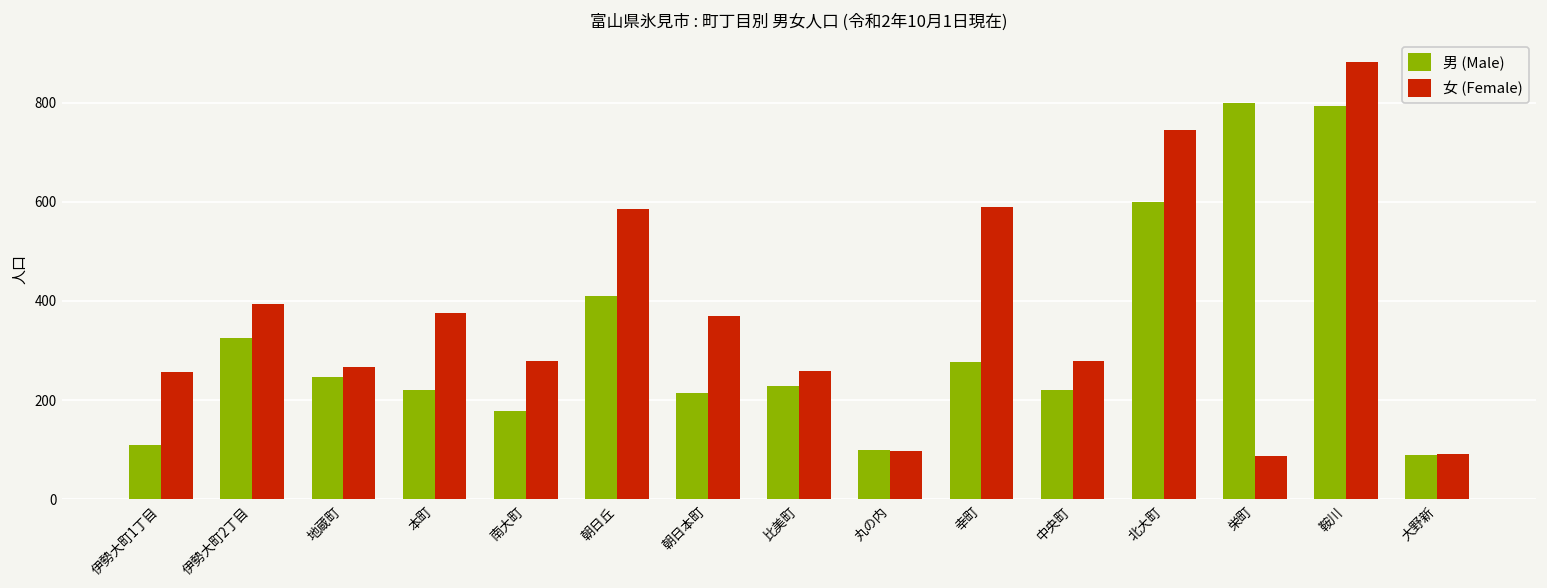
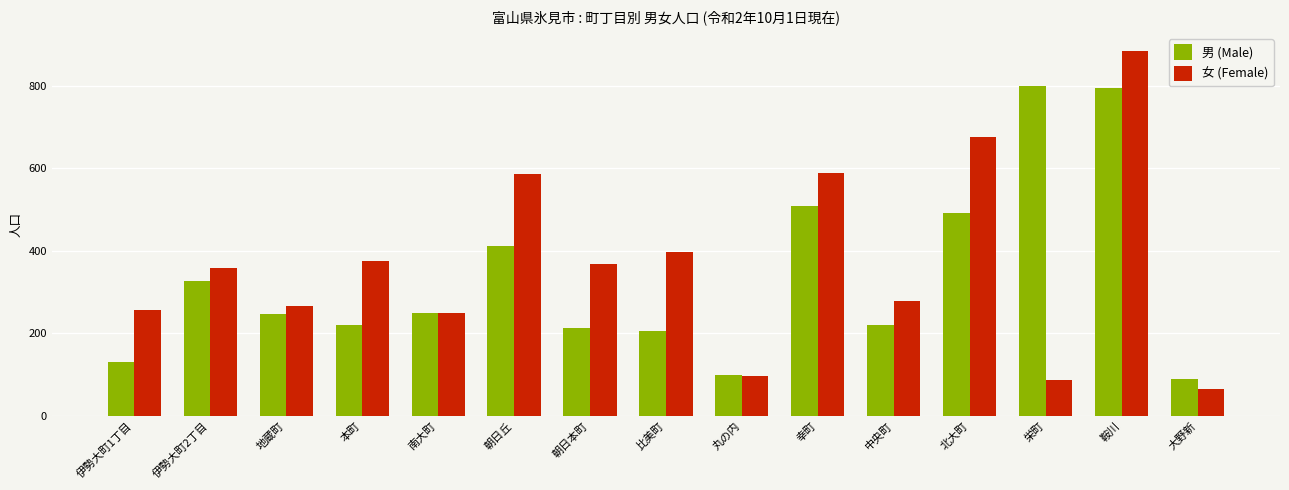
  {
    "男 (Male)": {
-     "伊勢大町1丁目": 110,
+     "伊勢大町1丁目": 130,
      "伊勢大町2丁目": 330,
      "地蔵町": 250,
      "本町": 220,
-     "南大町": 180,
+     "南大町": 250,
      "朝日丘": 410,
      "朝日本町": 210,
-     "比美町": 230,
+     "比美町": 210,
      "丸の内": 100,
-     "幸町": 280,
+     "幸町": 510,
      "中央町": 220,
-     "北大町": 600,
+     "北大町": 490,
      "栄町": 800,
      "鞍川": 790,
      "大野新": 90
    },
    "女 (Female)": {
      "伊勢大町1丁目": 260,
-     "伊勢大町2丁目": 390,
+     "伊勢大町2丁目": 360,
      "地蔵町": 270,
      "本町": 380,
-     "南大町": 280,
+     "南大町": 250,
      "朝日丘": 590,
      "朝日本町": 370,
-     "比美町": 260,
+     "比美町": 400,
      "丸の内": 100,
      "幸町": 590,
      "中央町": 280,
-     "北大町": 750,
+     "北大町": 680,
      "栄町": 90,
      "鞍川": 880,
-     "大野新": 90
+     "大野新": 70
    }
  }
